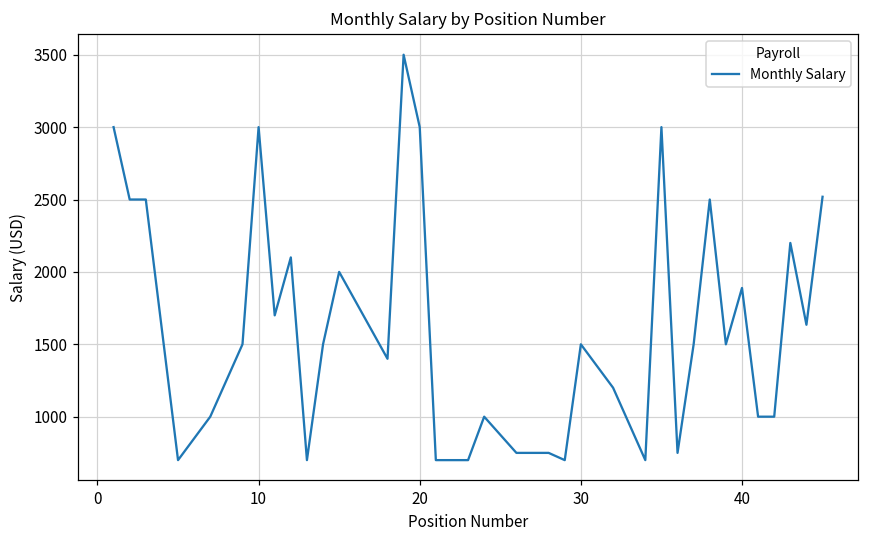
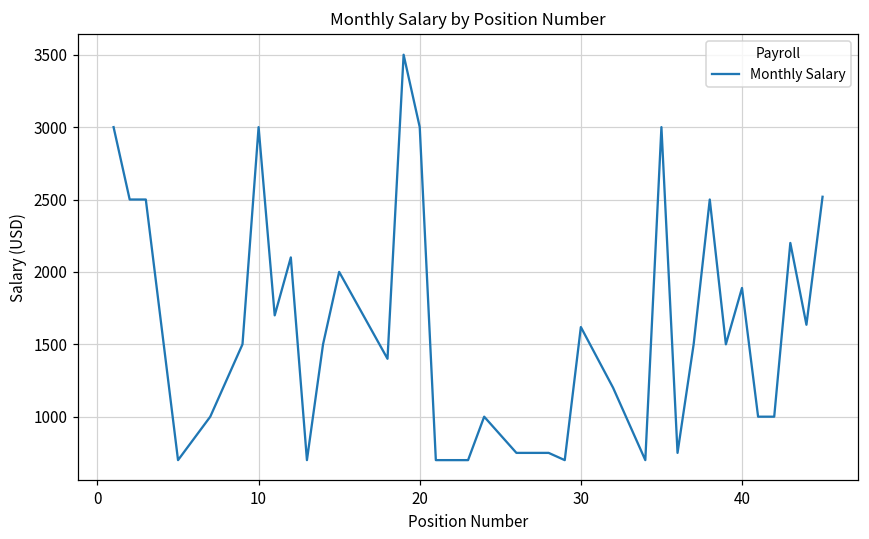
  {
    "10": 3000,
    "20": 3000,
-   "30": 1500,
+   "30": 1620,
    "40": 1890
  }
